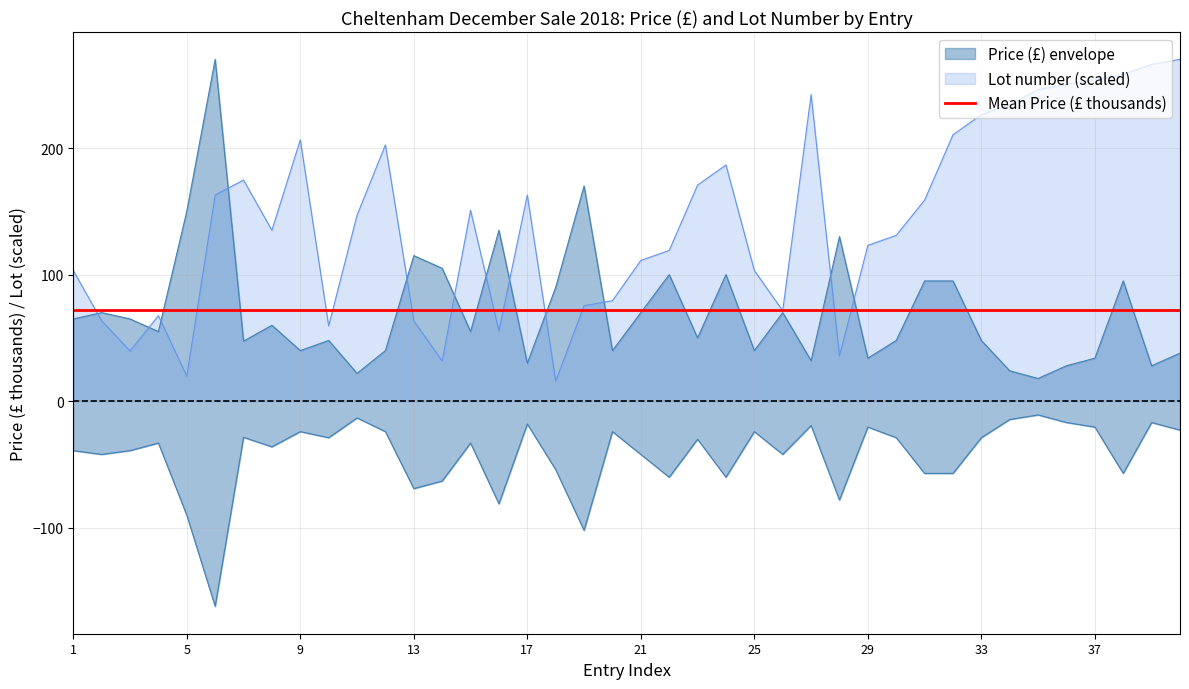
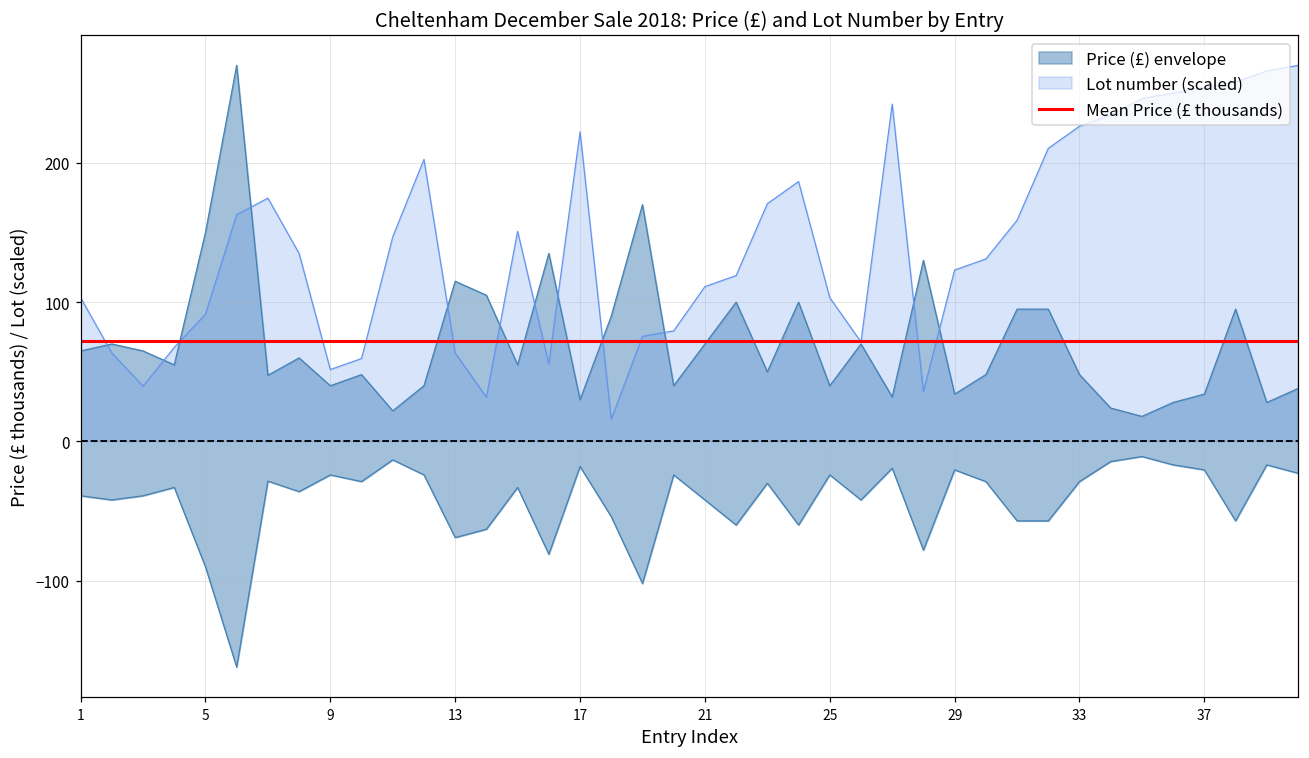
  {
    "Lot number (scaled)": {
      "1": 103,
-     "5": 20,
-     "9": 206,
+     "5": 91,
+     "9": 52,
      "13": 64,
-     "17": 163,
+     "17": 222,
      "21": 111,
      "25": 103,
      "29": 123
    }
  }
